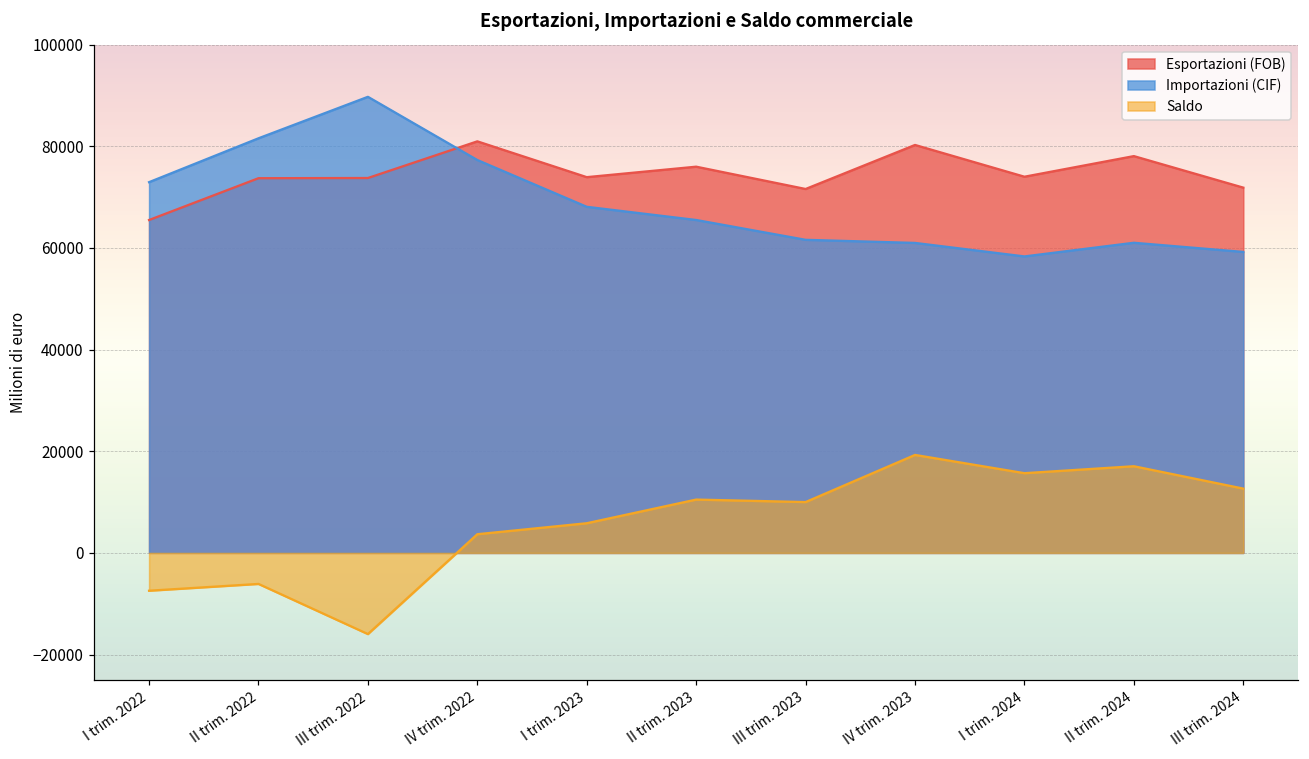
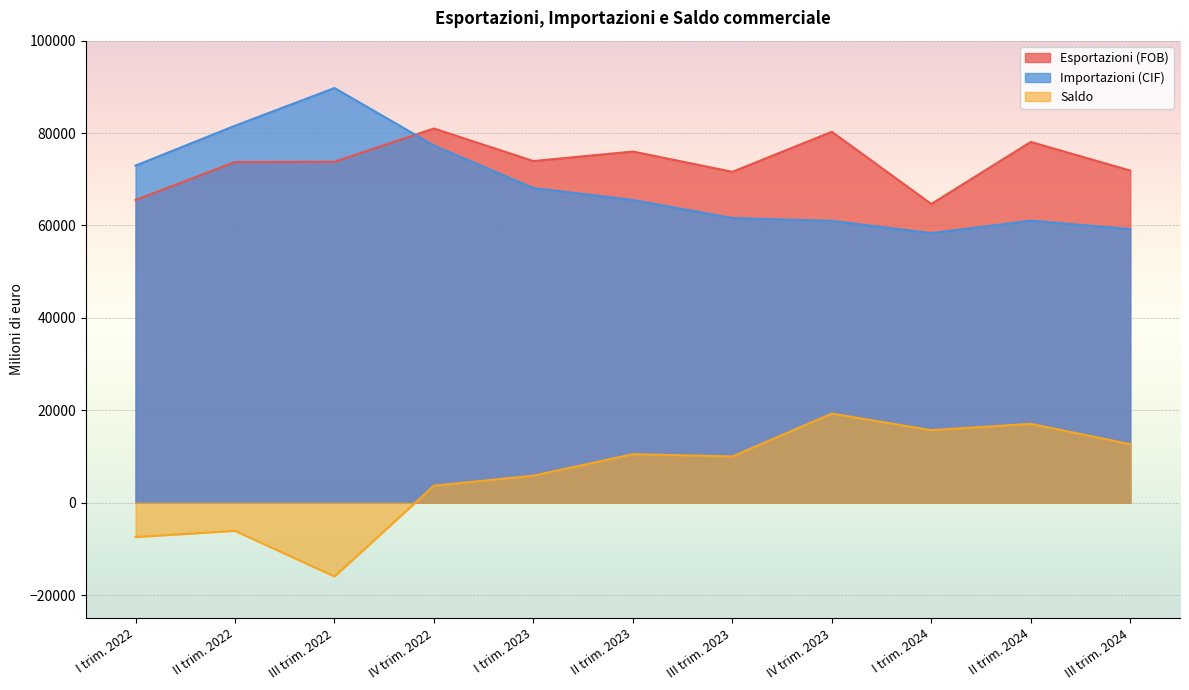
  {
    "Esportazioni (FOB)": {
      "I trim. 2022": 66000,
      "II trim. 2022": 74000,
      "III trim. 2022": 74000,
      "IV trim. 2022": 81000,
      "I trim. 2023": 74000,
      "II trim. 2023": 76000,
      "III trim. 2023": 72000,
      "IV trim. 2023": 80000,
-     "I trim. 2024": 74000,
+     "I trim. 2024": 65000,
      "II trim. 2024": 78000,
      "III trim. 2024": 72000
    },
    "Importazioni (CIF)": {
      "I trim. 2022": 73000,
      "II trim. 2022": 82000,
      "III trim. 2022": 90000,
      "IV trim. 2022": 77000,
      "I trim. 2023": 68000,
      "II trim. 2023": 66000,
      "III trim. 2023": 62000,
      "IV trim. 2023": 61000,
      "I trim. 2024": 58000,
      "II trim. 2024": 61000,
      "III trim. 2024": 59000
    }
  }
